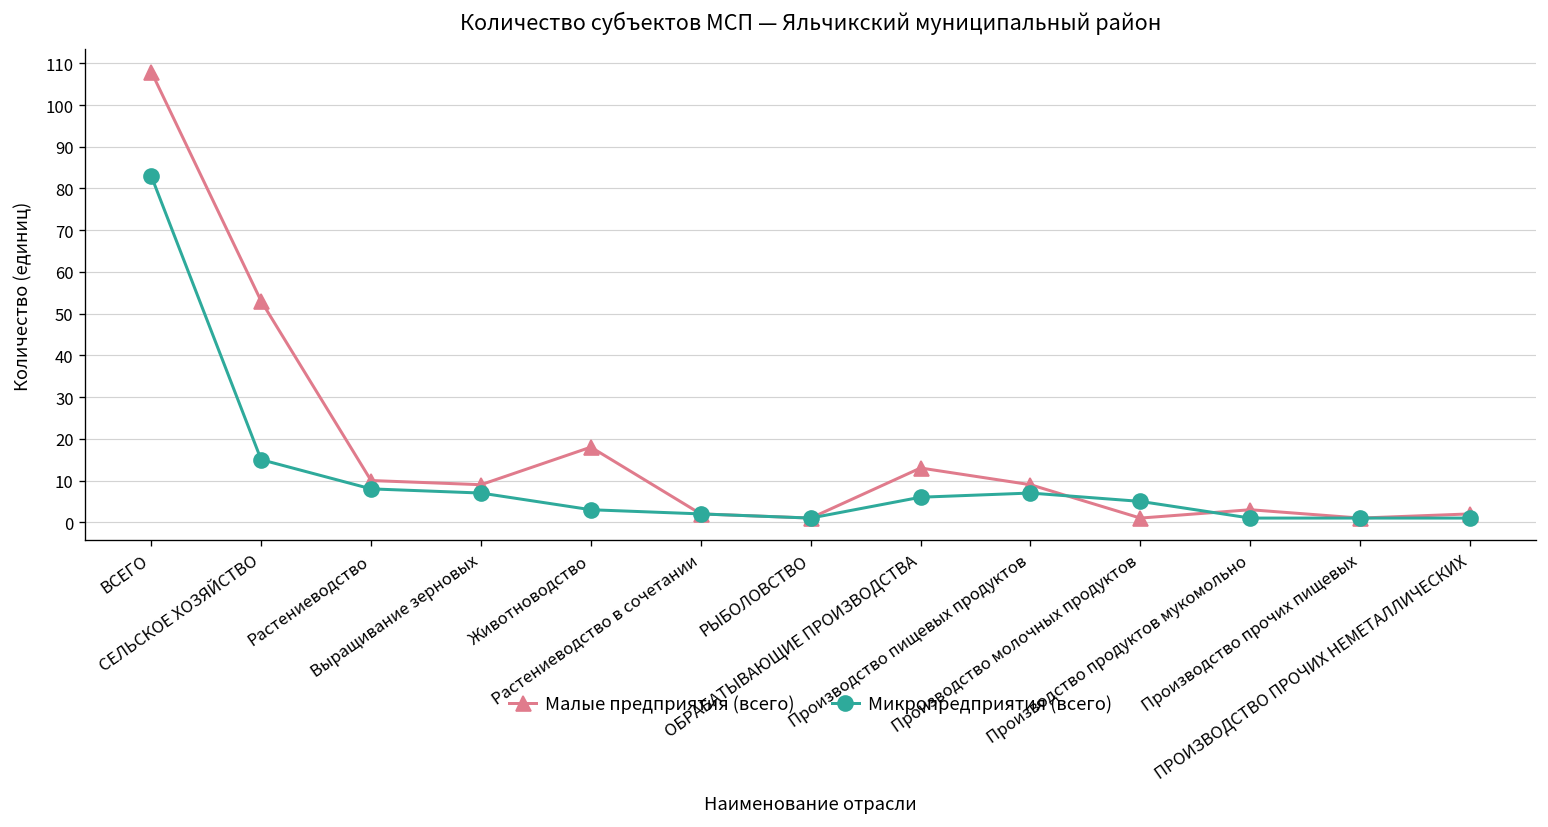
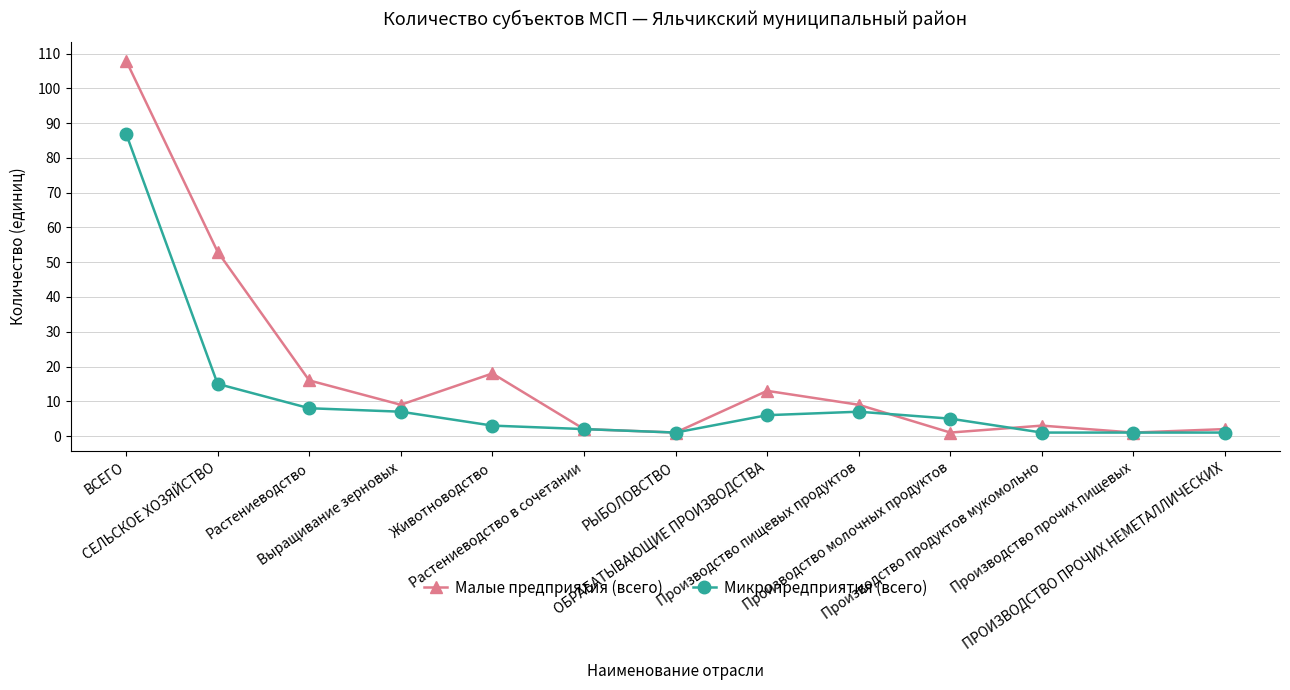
  {
    "Малые предприятия (всего)": {
      "ВСЕГО": 108,
      "СЕЛЬСКОЕ ХОЗЯЙСТВО": 53,
-     "Растениеводство": 10,
+     "Растениеводство": 16,
      "Выращивание зерновых": 9,
      "Животноводство": 18,
      "ОБРАБАТЫВАЮЩИЕ ПРОИЗВОДСТВА": 13,
      "Производство пищевых продуктов": 9,
      "Производство молочных продуктов": 1,
      "Производство продуктов мукомольно": 3,
      "ПРОИЗВОДСТВО ПРОЧИХ НЕМЕТАЛЛИЧЕСКИХ": 2
    },
    "Микропредприятия (всего)": {
-     "ВСЕГО": 83,
+     "ВСЕГО": 87,
      "СЕЛЬСКОЕ ХОЗЯЙСТВО": 15,
      "Растениеводство": 8,
      "Выращивание зерновых": 7,
      "Животноводство": 3,
      "ОБРАБАТЫВАЮЩИЕ ПРОИЗВОДСТВА": 6,
      "Производство пищевых продуктов": 7,
      "Производство молочных продуктов": 5,
      "Производство продуктов мукомольно": 1,
      "ПРОИЗВОДСТВО ПРОЧИХ НЕМЕТАЛЛИЧЕСКИХ": 1
    }
  }
